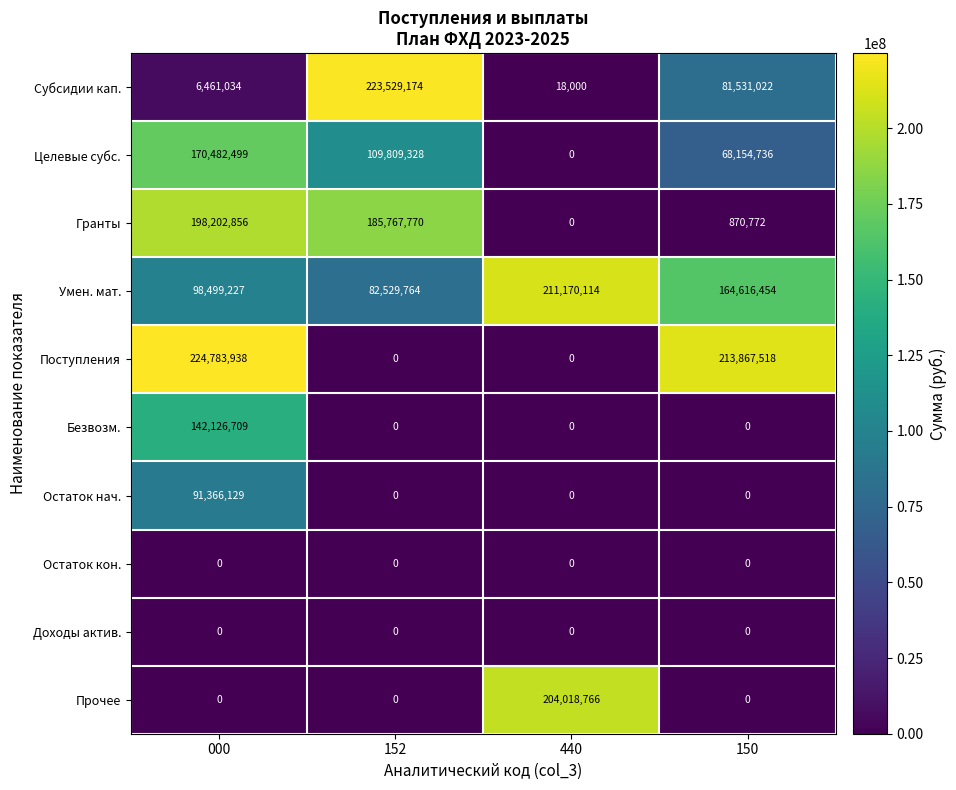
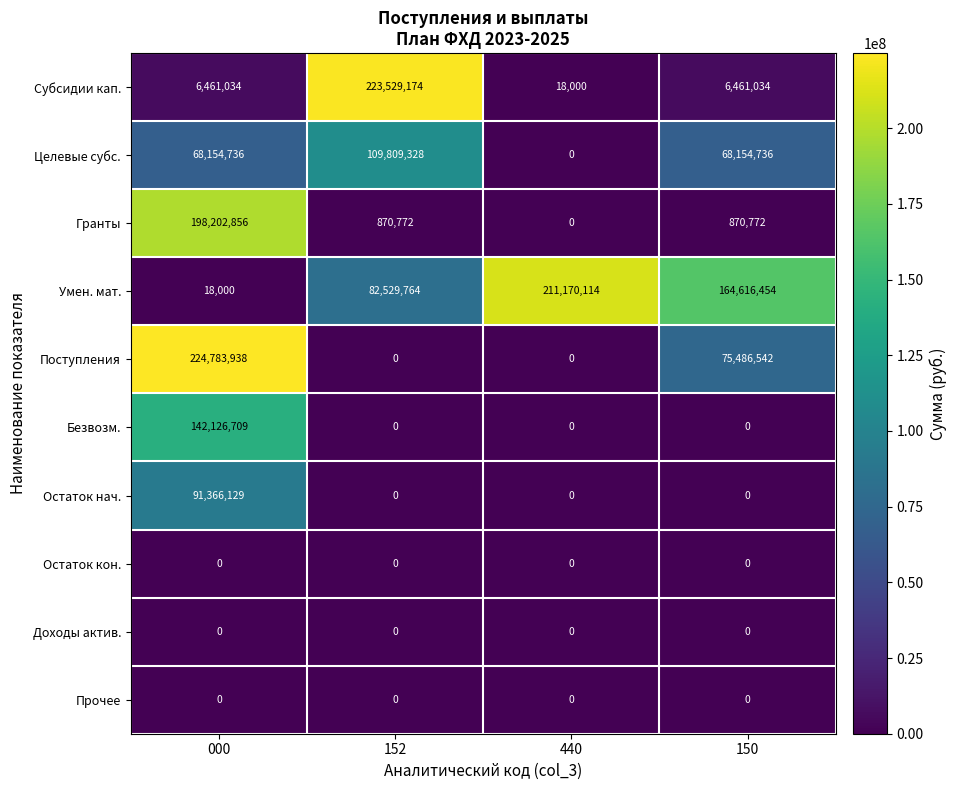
  {
    "Субсидии кап.": {
      "000": "6,461,034",
      "152": "223,529,174",
      "440": "18,000",
-     "150": "81,531,022"
+     "150": "6,461,034"
    },
    "Целевые субс.": {
-     "000": "170,482,499",
+     "000": "68,154,736",
      "152": "109,809,328",
      "440": "0",
      "150": "68,154,736"
    },
    "Гранты": {
      "000": "198,202,856",
-     "152": "185,767,770",
+     "152": "870,772",
      "440": "0",
      "150": "870,772"
    },
    "Умен. мат.": {
-     "000": "98,499,227",
+     "000": "18,000",
      "152": "82,529,764",
      "440": "211,170,114",
      "150": "164,616,454"
    },
    "Поступления": {
      "000": "224,783,938",
      "152": "0",
      "440": "0",
-     "150": "213,867,518"
+     "150": "75,486,542"
    },
    "Безвозм.": {
      "000": "142,126,709",
      "152": "0",
      "440": "0",
      "150": "0"
    },
    "Остаток нач.": {
      "000": "91,366,129",
      "152": "0",
      "440": "0",
      "150": "0"
    },
    "Остаток кон.": {
      "000": "0",
      "152": "0",
      "440": "0",
      "150": "0"
    },
    "Доходы актив.": {
      "000": "0",
      "152": "0",
      "440": "0",
      "150": "0"
    },
    "Прочее": {
      "000": "0",
      "152": "0",
-     "440": "204,018,766",
+     "440": "0",
      "150": "0"
    }
  }
